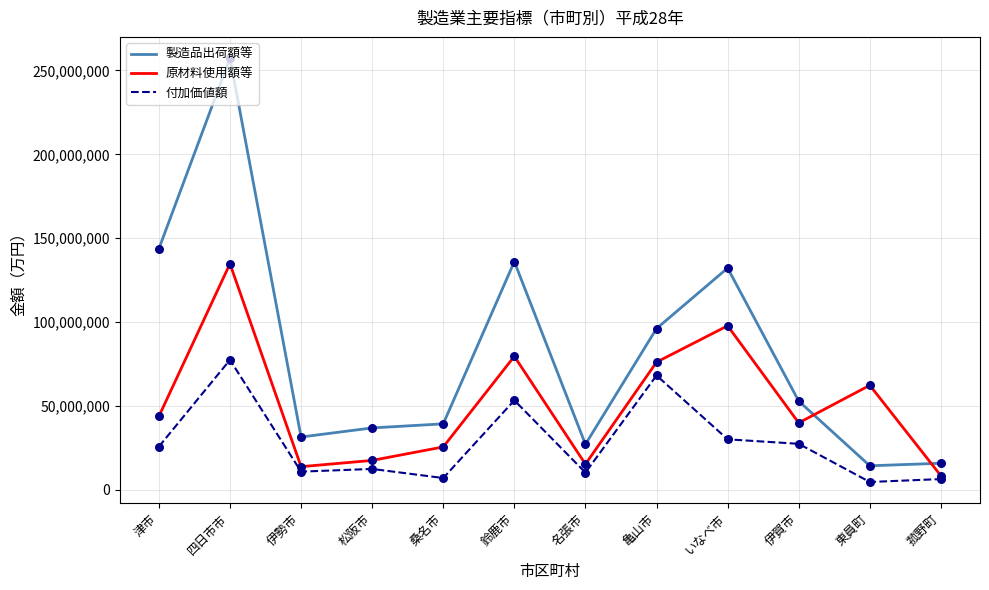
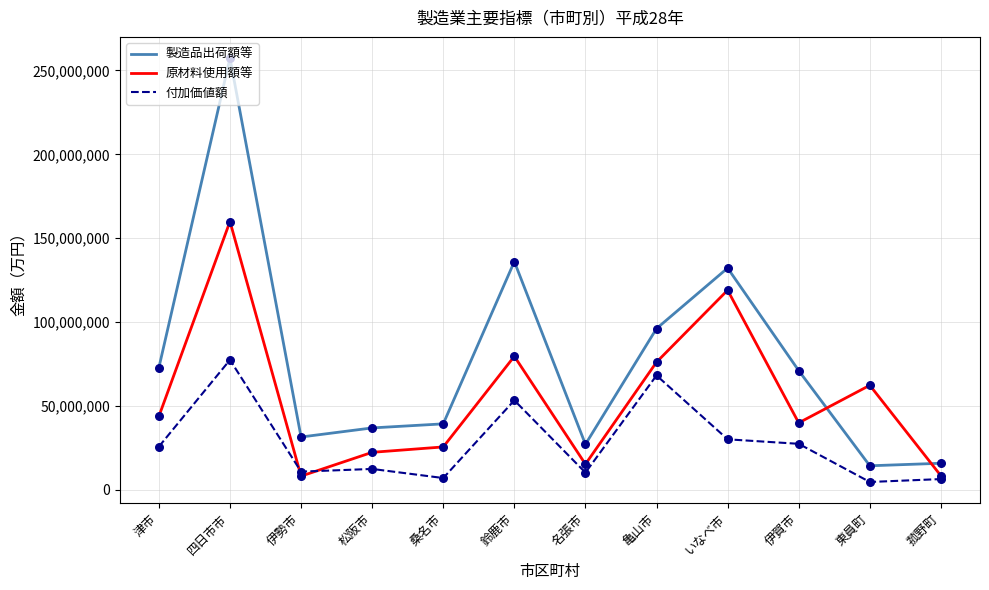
  {
    "製造品出荷額等": {
-     "津市": "144,000,000",
+     "津市": "73,000,000",
      "伊勢市": "32,000,000",
      "松阪市": "37,000,000",
      "桑名市": "39,000,000",
      "鈴鹿市": "136,000,000",
      "名張市": "27,000,000",
      "亀山市": "96,000,000",
      "いなべ市": "132,000,000",
-     "伊賀市": "53,000,000",
+     "伊賀市": "71,000,000",
      "東員町": "14,000,000",
      "菰野町": "16,000,000"
    },
    "原材料使用額等": {
      "津市": "44,000,000",
-     "四日市市": "135,000,000",
-     "伊勢市": "14,000,000",
-     "松阪市": "18,000,000",
+     "四日市市": "160,000,000",
+     "伊勢市": "8,000,000",
+     "松阪市": "22,000,000",
      "桑名市": "26,000,000",
      "鈴鹿市": "80,000,000",
      "名張市": "15,000,000",
      "亀山市": "76,000,000",
-     "いなべ市": "98,000,000",
+     "いなべ市": "119,000,000",
      "伊賀市": "40,000,000",
      "東員町": "62,000,000",
      "菰野町": "8,000,000"
    },
    "付加価値額": {
      "津市": "26,000,000",
      "四日市市": "77,000,000",
      "伊勢市": "11,000,000",
      "松阪市": "12,000,000",
      "桑名市": "7,000,000",
      "鈴鹿市": "53,000,000",
      "名張市": "10,000,000",
      "亀山市": "68,000,000",
      "いなべ市": "30,000,000",
      "伊賀市": "27,000,000",
      "東員町": "5,000,000",
      "菰野町": "6,000,000"
    }
  }
